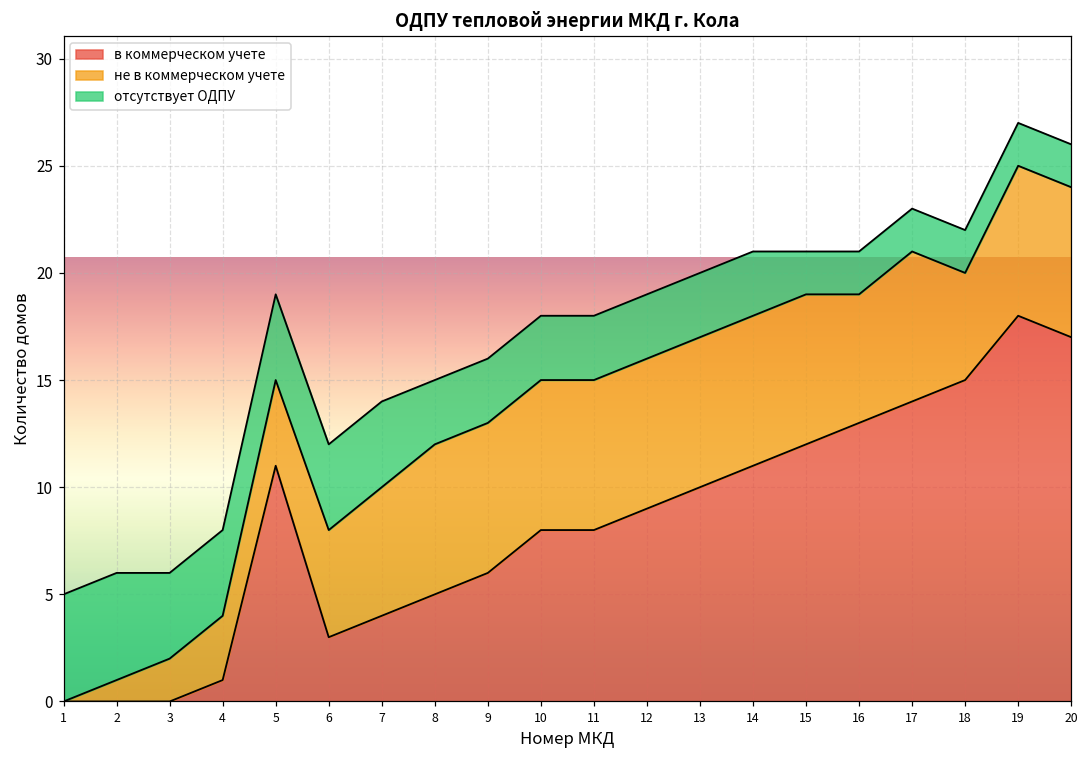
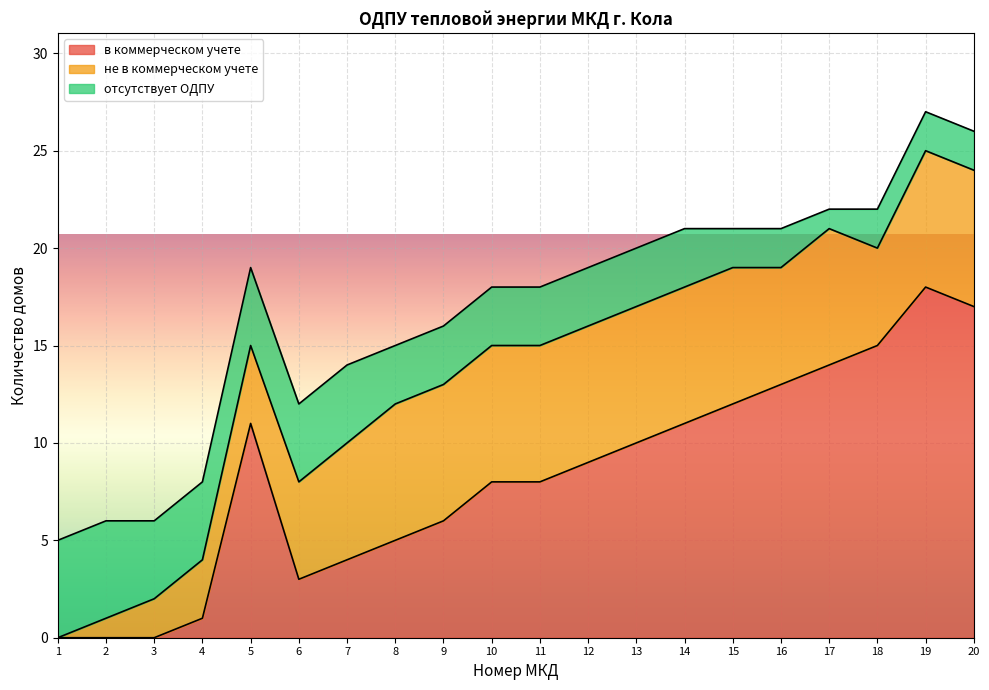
  {
    "в коммерческом учете": {
      "2": 0,
      "3": 0,
      "4": 1,
      "5": 11,
      "6": 3,
      "7": 4,
      "8": 5,
      "9": 6,
      "10": 8,
      "11": 8,
      "12": 9,
      "13": 10,
      "14": 11,
      "15": 12,
      "16": 13,
      "17": 14,
      "18": 15,
      "19": 18,
      "20": 17
    },
    "не в коммерческом учете": {
      "2": 1,
      "3": 2,
      "4": 3,
      "5": 4,
      "6": 5,
      "7": 6,
      "8": 7,
      "9": 7,
      "10": 7,
      "11": 7,
      "12": 7,
      "13": 7,
      "14": 7,
      "15": 7,
      "16": 6,
      "17": 7,
      "18": 5,
      "19": 7,
      "20": 7
    },
    "отсутствует ОДПУ": {
      "1": 5,
      "2": 5,
      "3": 4,
      "4": 4,
      "5": 4,
      "6": 4,
      "7": 4,
      "8": 3,
      "9": 3,
      "10": 3,
      "11": 3,
      "12": 3,
      "13": 3,
      "14": 3,
      "15": 2,
      "16": 2,
-     "17": 2,
+     "17": 1,
      "18": 2,
      "19": 2,
      "20": 2
    }
  }
